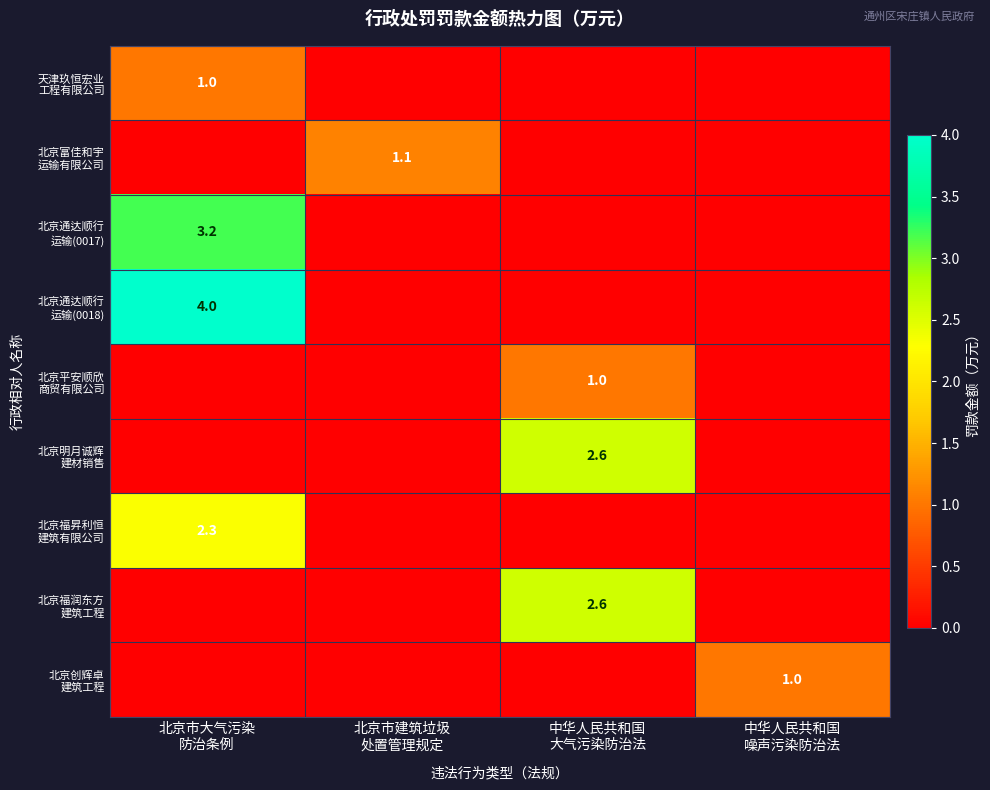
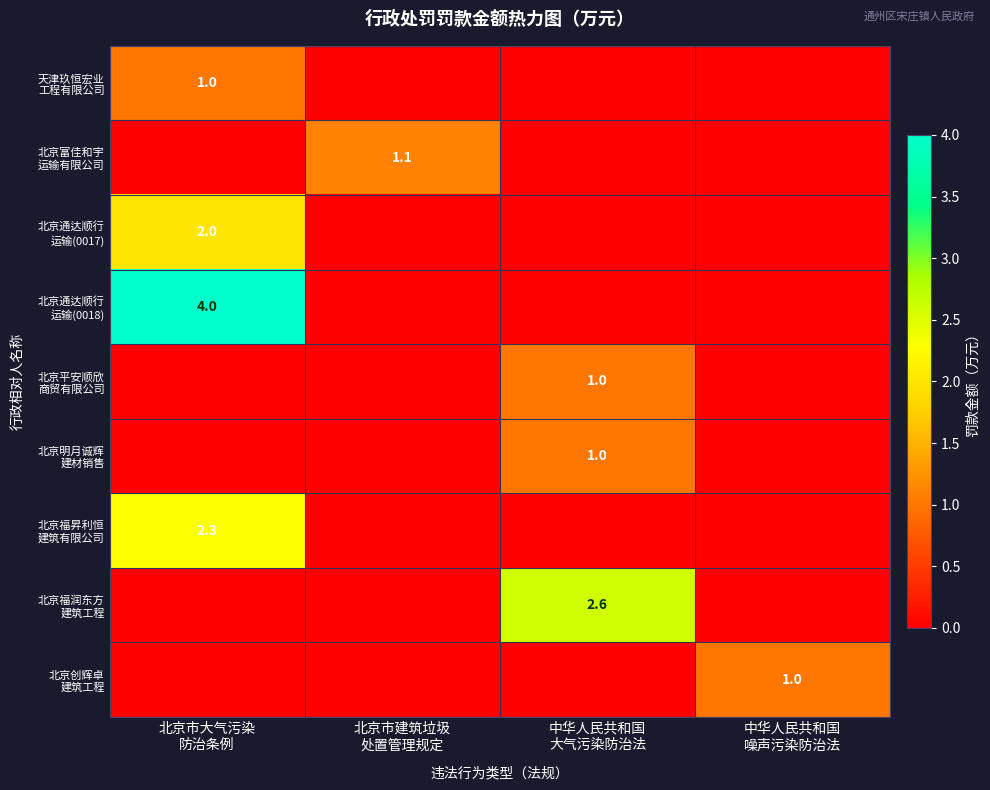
  {
    "天津玖恒宏业 工程有限公司": {
      "北京市大气污染 防治条例": 1.0
    },
    "北京富佳和宇 运输有限公司": {
      "北京市建筑垃圾 处置管理规定": 1.1
    },
    "北京通达顺行 运输(0017)": {
-     "北京市大气污染 防治条例": 3.2
+     "北京市大气污染 防治条例": 2.0
    },
    "北京通达顺行 运输(0018)": {
      "北京市大气污染 防治条例": 4.0
    },
    "北京平安顺欣 商贸有限公司": {
      "中华人民共和国 大气污染防治法": 1.0
    },
    "北京明月诚辉 建材销售": {
-     "中华人民共和国 大气污染防治法": 2.6
+     "中华人民共和国 大气污染防治法": 1.0
    },
    "北京福昇利恒 建筑有限公司": {
      "北京市大气污染 防治条例": 2.3
    },
    "北京福润东方 建筑工程": {
      "中华人民共和国 大气污染防治法": 2.6
    },
    "北京创辉卓 建筑工程": {
      "中华人民共和国 噪声污染防治法": 1.0
    }
  }
